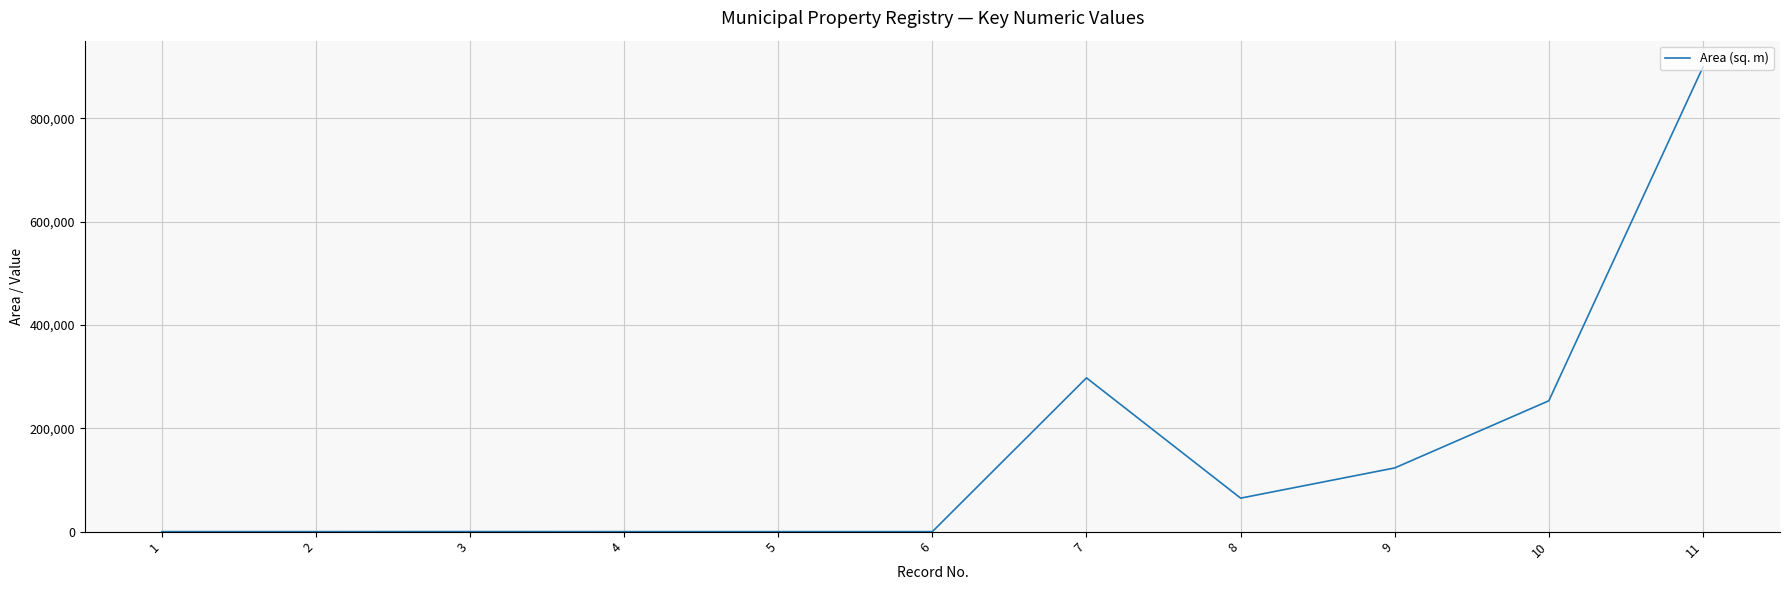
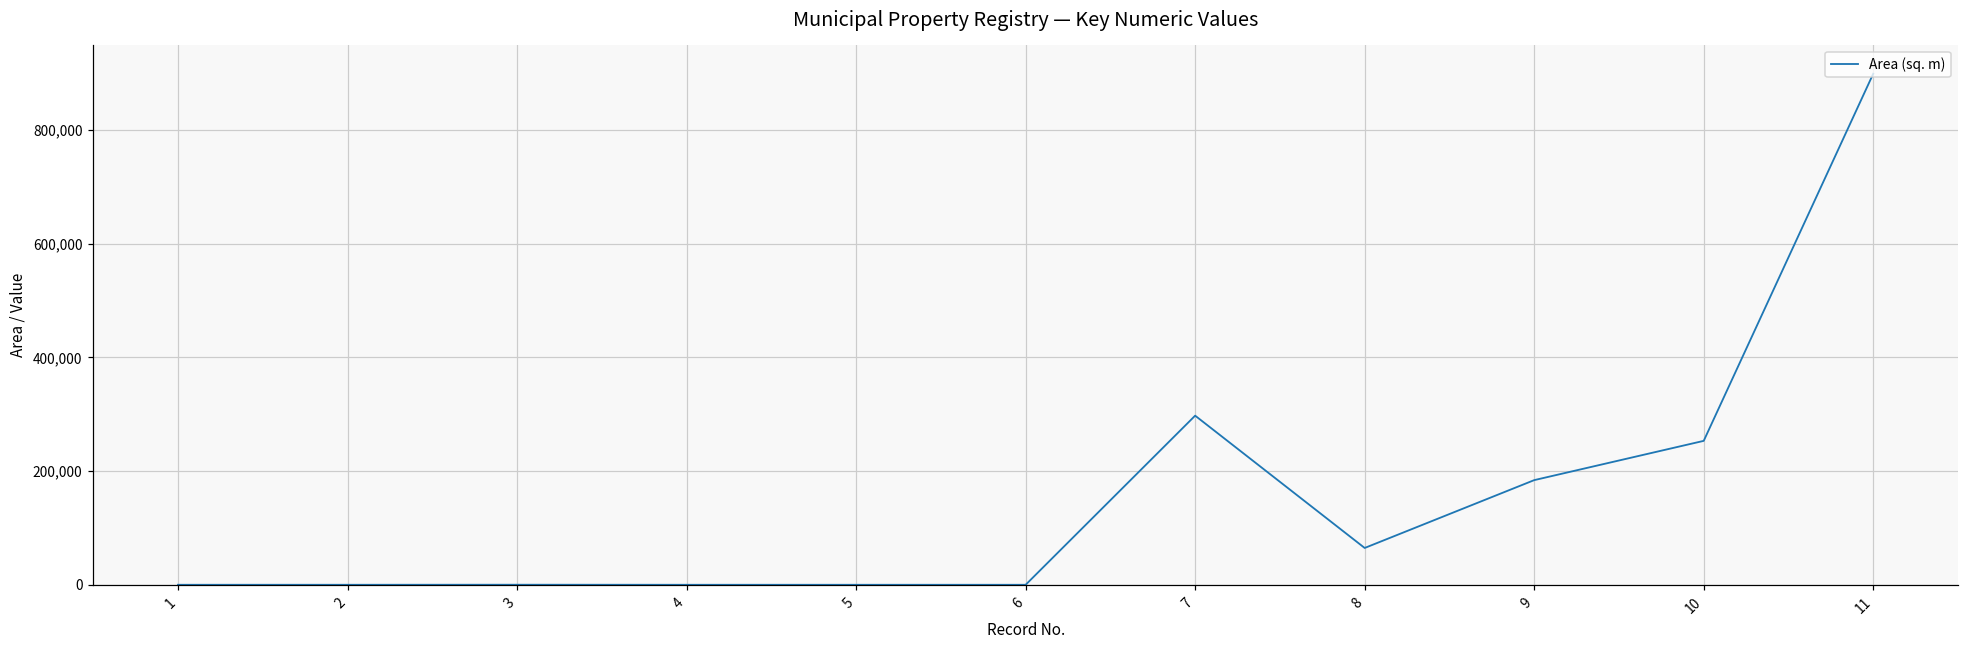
  {
    "1": "0",
    "2": "0",
    "3": "0",
    "4": "0",
    "5": "0",
    "6": "0",
    "7": "300,000",
    "8": "60,000",
-   "9": "120,000",
+   "9": "180,000",
    "10": "250,000"
  }
